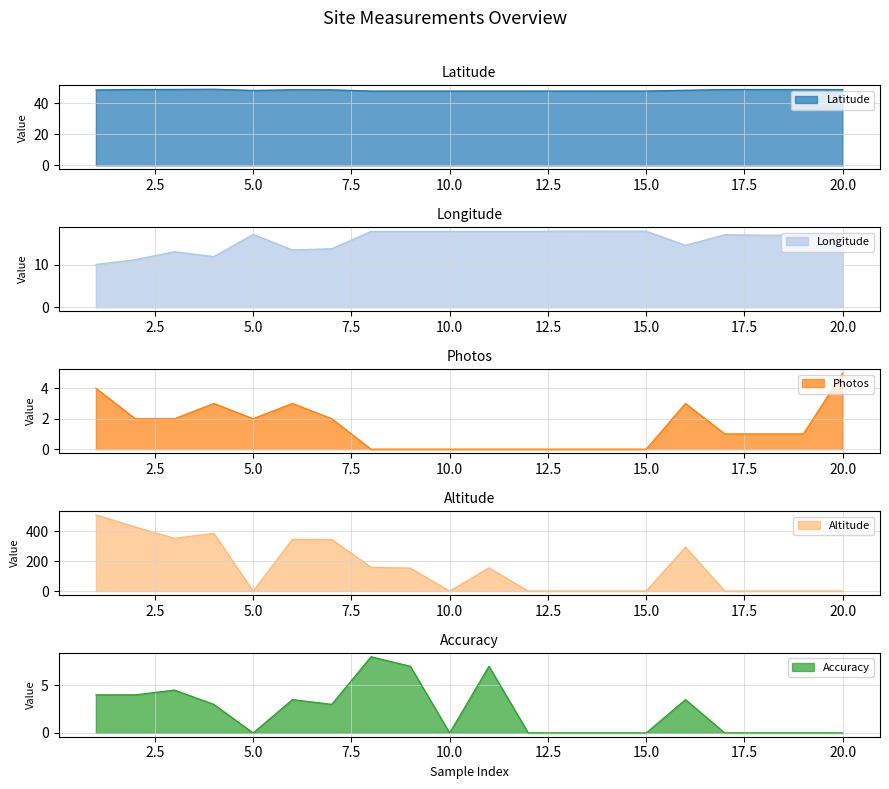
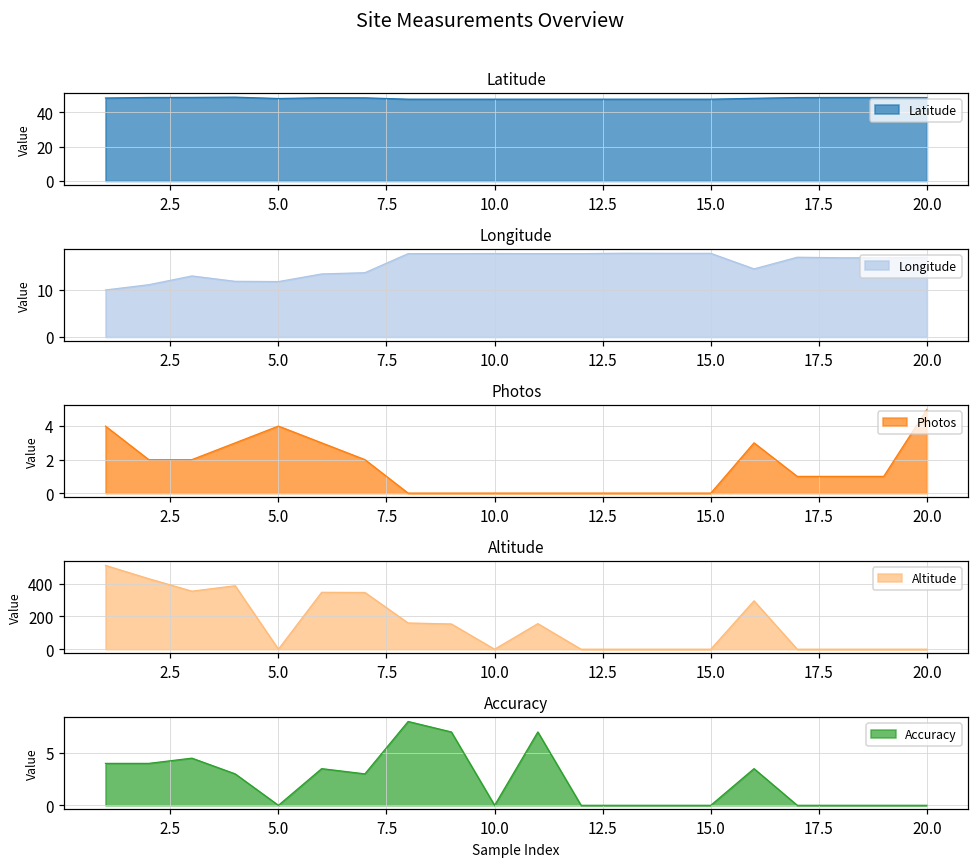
  {
    "Latitude": {
      "5.0": 48,
      "10.0": 48,
      "15.0": 48,
      "20.0": 49
    },
    "Longitude": {
-     "5.0": 17,
+     "5.0": 12,
      "10.0": 18,
      "15.0": 18
    },
    "Photos": {
-     "5.0": 2,
+     "5.0": 4,
      "10.0": 0,
      "15.0": 0,
      "20.0": 5
    },
    "Altitude": {
      "5.0": 0,
      "10.0": 0,
      "15.0": 0,
      "20.0": 0
    },
    "Accuracy": {
      "5.0": 0,
      "10.0": 0,
      "15.0": 0,
      "20.0": 0
    }
  }
